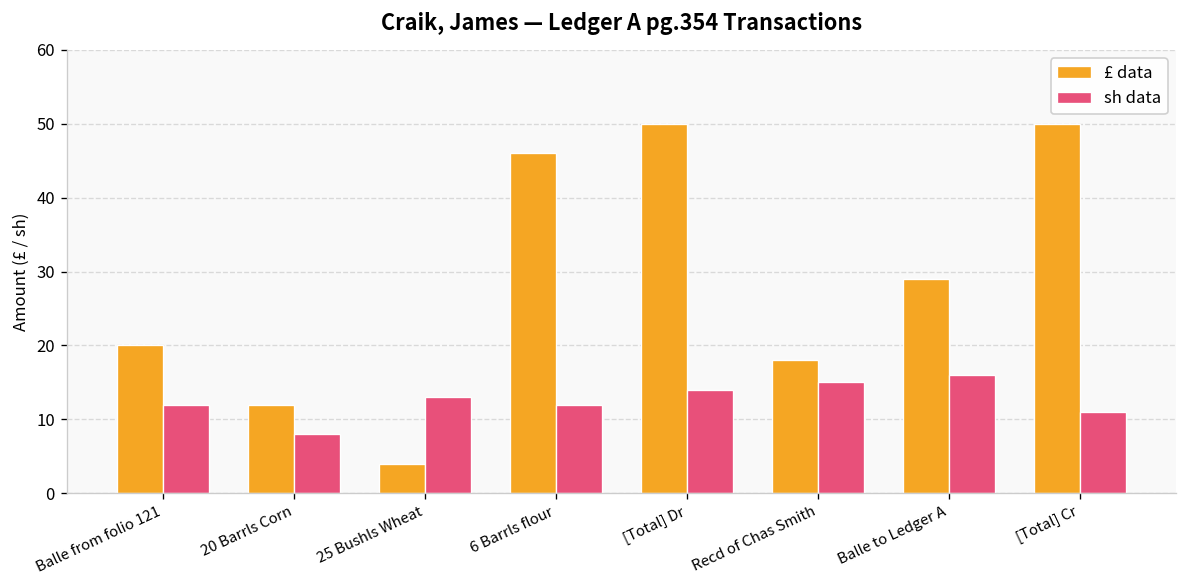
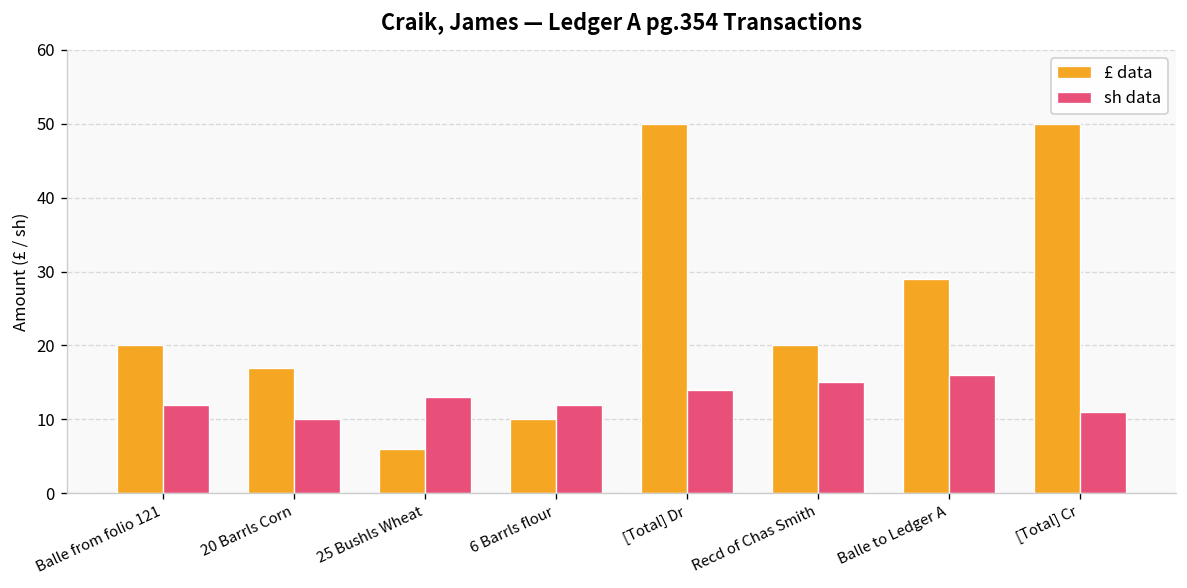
  {
    "£ data": {
      "Balle from folio 121": 20,
-     "20 Barrls Corn": 12,
-     "25 Bushls Wheat": 4,
-     "6 Barrls flour": 46,
+     "20 Barrls Corn": 17,
+     "25 Bushls Wheat": 6,
+     "6 Barrls flour": 10,
      "[Total] Dr": 50,
-     "Recd of Chas Smith": 18,
+     "Recd of Chas Smith": 20,
      "Balle to Ledger A": 29,
      "[Total] Cr": 50
    },
    "sh data": {
      "Balle from folio 121": 12,
-     "20 Barrls Corn": 8,
+     "20 Barrls Corn": 10,
      "25 Bushls Wheat": 13,
      "6 Barrls flour": 12,
      "[Total] Dr": 14,
      "Recd of Chas Smith": 15,
      "Balle to Ledger A": 16,
      "[Total] Cr": 11
    }
  }
